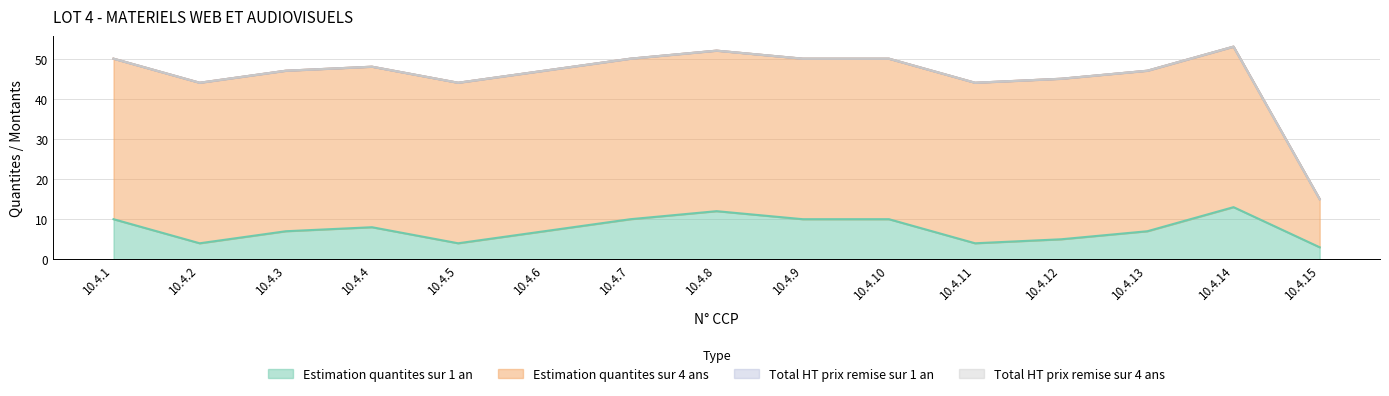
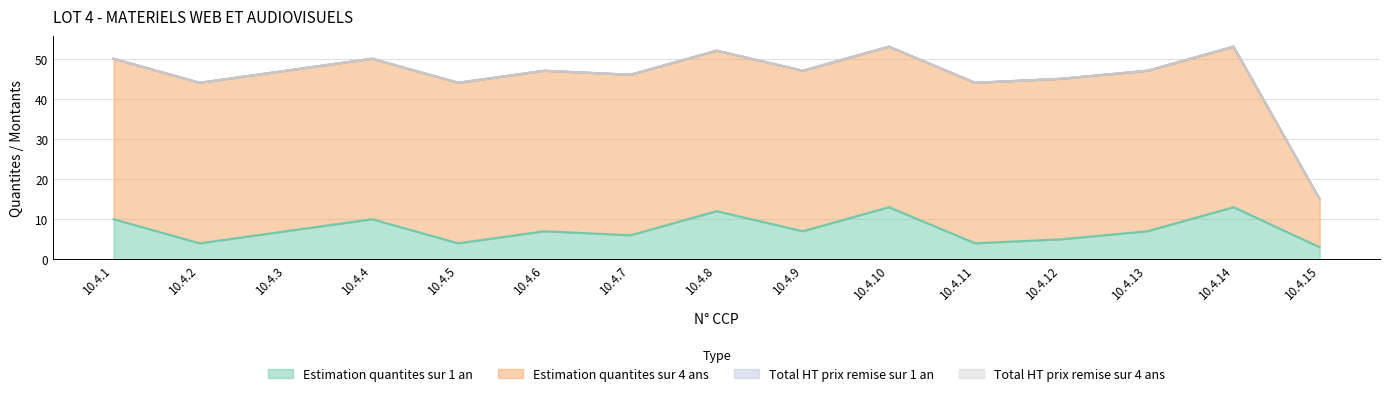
  {
    "Estimation quantites sur 1 an": {
      "10.4.1": 10,
      "10.4.2": 4,
      "10.4.3": 7,
-     "10.4.4": 8,
+     "10.4.4": 10,
      "10.4.5": 4,
      "10.4.6": 7,
-     "10.4.7": 10,
+     "10.4.7": 6,
      "10.4.8": 12,
-     "10.4.9": 10,
-     "10.4.10": 10,
+     "10.4.9": 7,
+     "10.4.10": 13,
      "10.4.11": 4,
      "10.4.12": 5,
      "10.4.13": 7,
      "10.4.14": 13,
      "10.4.15": 3
    }
  }
